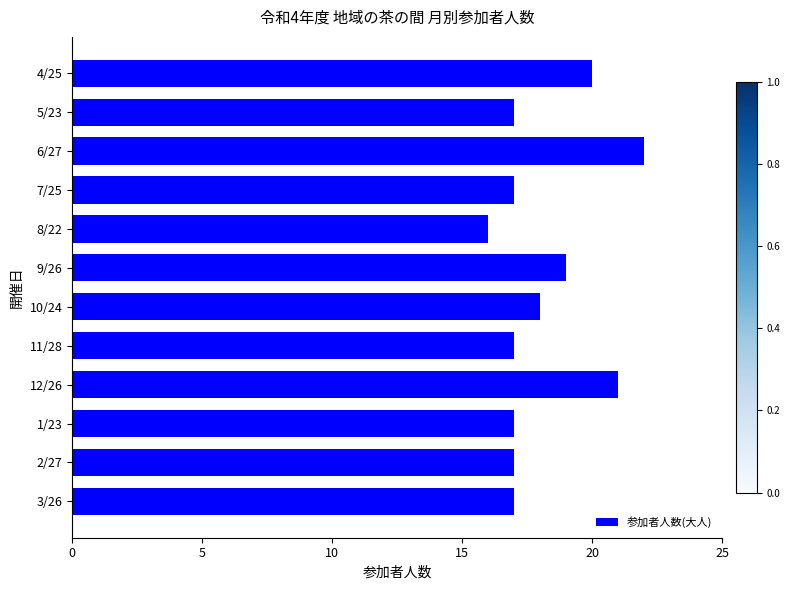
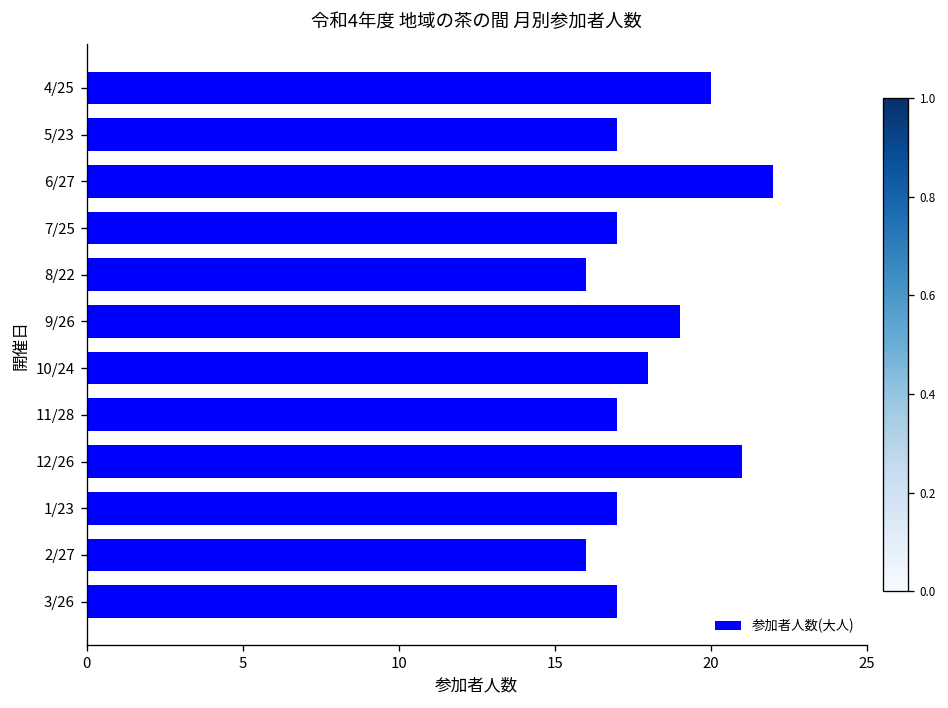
  {
    "4/25": 20,
    "5/23": 17,
    "6/27": 22,
    "7/25": 17,
    "8/22": 16,
    "9/26": 19,
    "10/24": 18,
    "11/28": 17,
    "12/26": 21,
    "1/23": 17,
-   "2/27": 17,
+   "2/27": 16,
    "3/26": 17
  }
